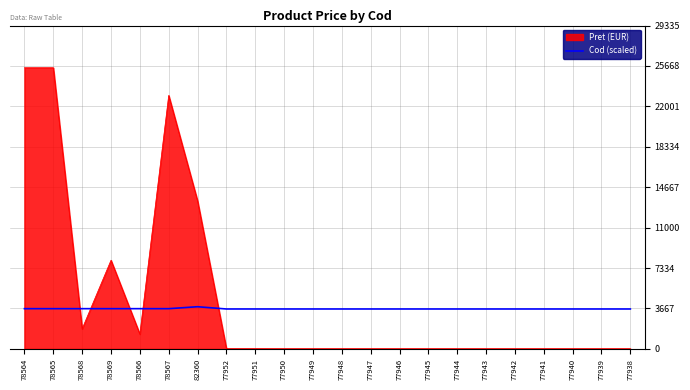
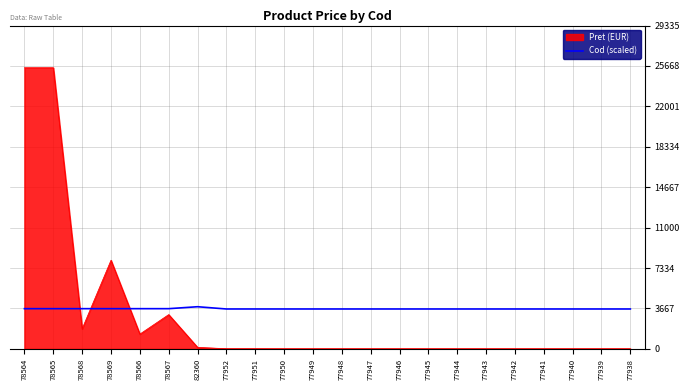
  {
    "Pret (EUR)": {
      "78564": 25500,
      "78565": 25500,
      "78568": 1800,
      "78569": 8000,
      "78566": 1300,
-     "78567": 23000,
-     "82360": 13400,
+     "78567": 3100,
+     "82360": 100,
      "77952": 0,
      "77951": 0,
      "77950": 0,
      "77949": 0,
      "77948": 0,
      "77947": 0,
      "77946": 0,
      "77945": 0,
      "77944": 0,
      "77943": 0,
      "77942": 0,
      "77941": 0,
      "77940": 0,
      "77939": 0,
      "77938": 0
    },
    "Cod (scaled)": {
      "78564": 3600,
      "78565": 3600,
      "78568": 3700,
      "78569": 3700,
      "78566": 3600,
      "78567": 3700,
      "82360": 3800,
      "77952": 3600,
      "77951": 3600,
      "77950": 3600,
      "77949": 3600,
      "77948": 3600,
      "77947": 3600,
      "77946": 3600,
      "77945": 3600,
      "77944": 3600,
      "77943": 3600,
      "77942": 3600,
      "77941": 3600,
      "77940": 3600,
      "77939": 3600,
      "77938": 3600
    }
  }
